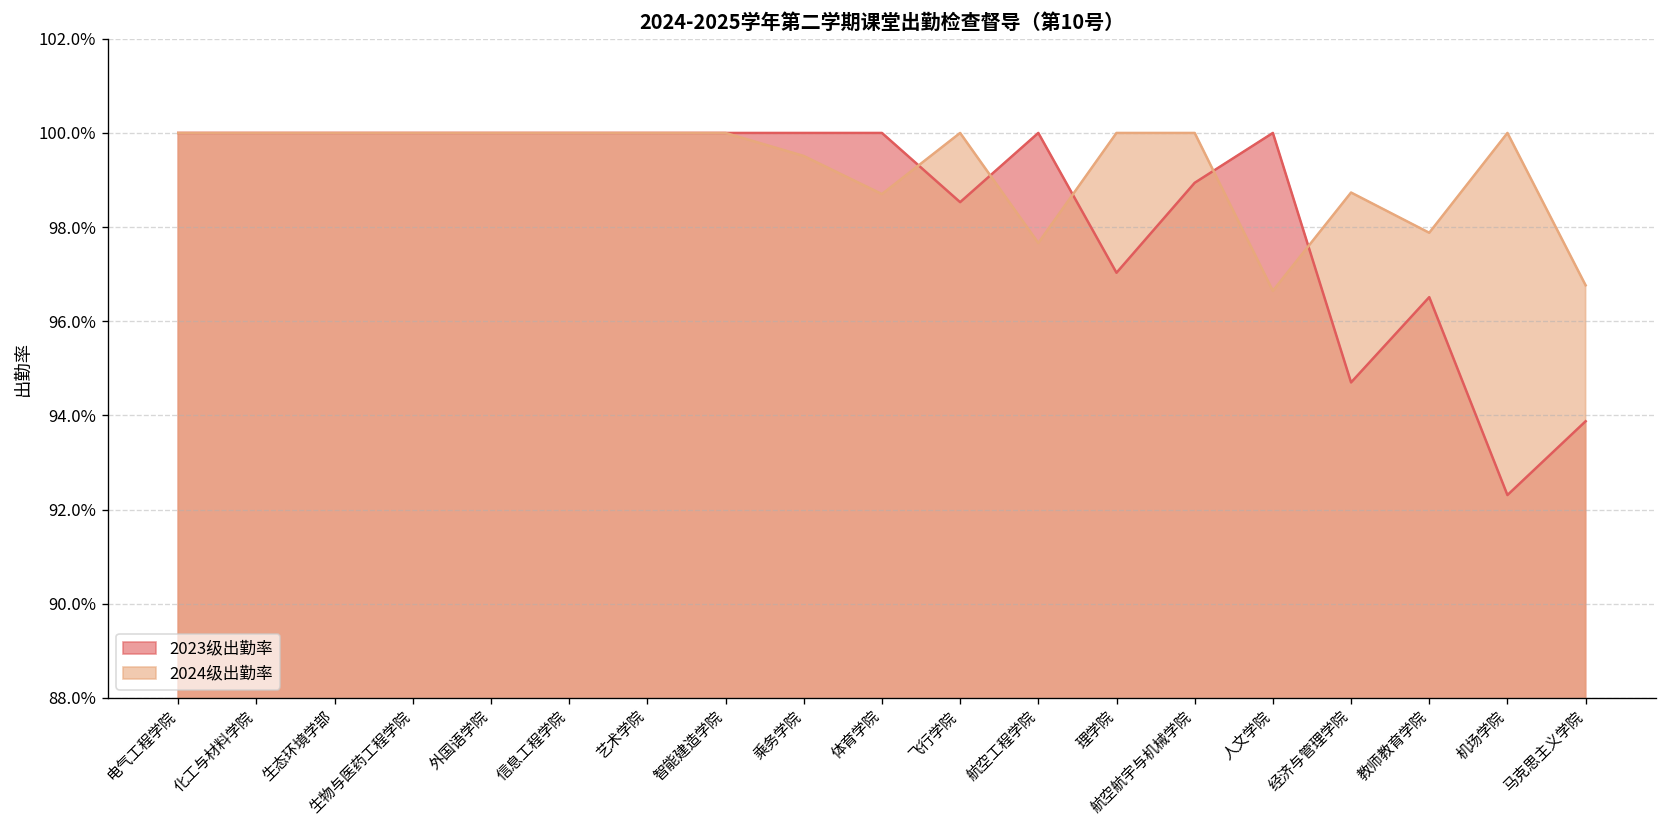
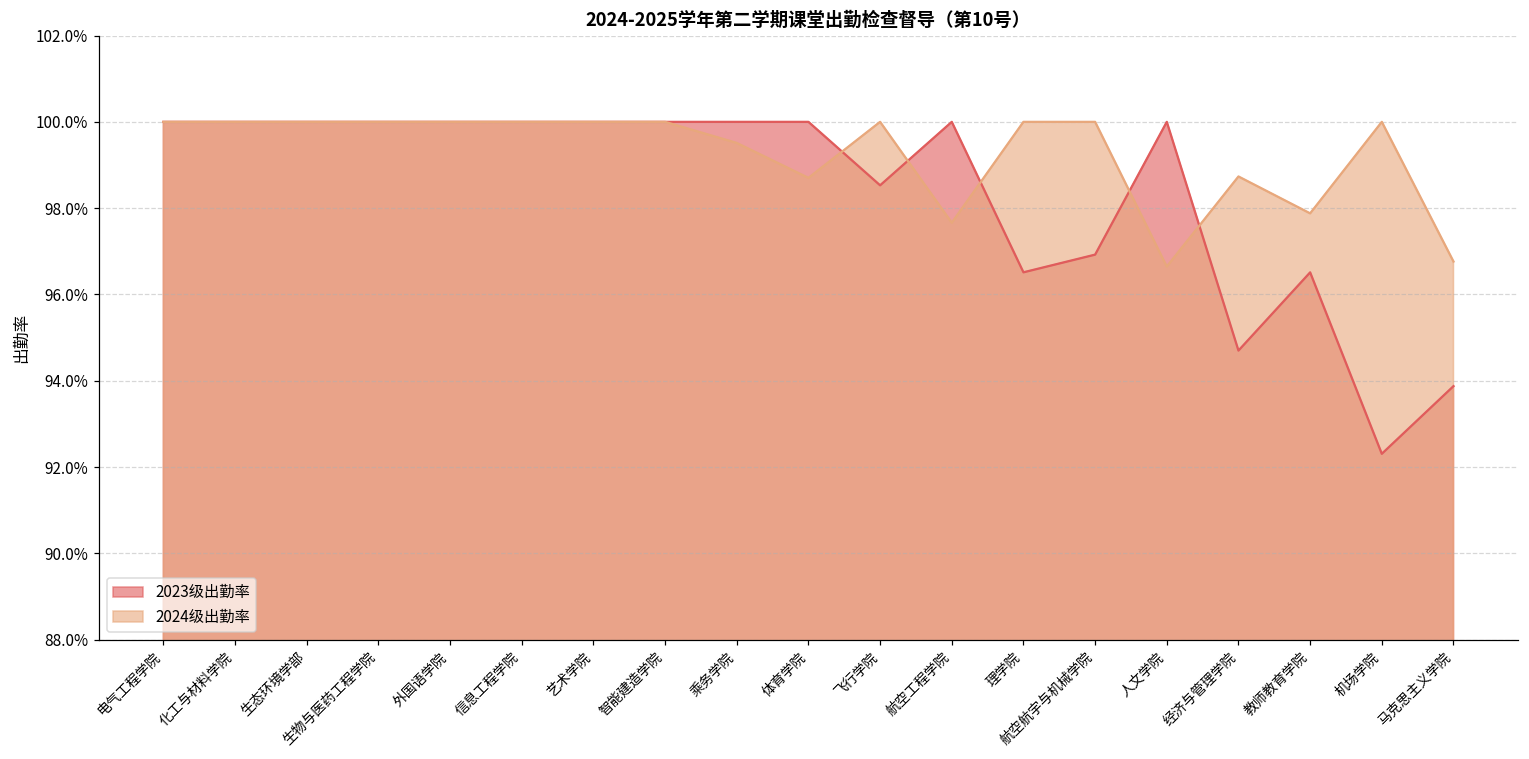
  {
    "2023级出勤率": {
      "乘务学院": "100.0%",
      "体育学院": "100.0%",
      "飞行学院": "98.5%",
      "航空工程学院": "100.0%",
-     "理学院": "97.0%",
-     "航空航宇与机械学院": "98.9%",
+     "理学院": "96.5%",
+     "航空航宇与机械学院": "96.9%",
      "人文学院": "100.0%",
      "经济与管理学院": "94.7%",
      "教师教育学院": "96.5%",
      "机场学院": "92.3%",
      "马克思主义学院": "93.9%"
    },
    "2024级出勤率": {
      "乘务学院": "99.5%",
      "体育学院": "98.7%",
      "飞行学院": "100.0%",
      "航空工程学院": "97.7%",
      "理学院": "100.0%",
      "航空航宇与机械学院": "100.0%",
      "人文学院": "96.6%",
      "经济与管理学院": "98.7%",
      "教师教育学院": "97.9%",
      "机场学院": "100.0%",
      "马克思主义学院": "96.8%"
    }
  }
